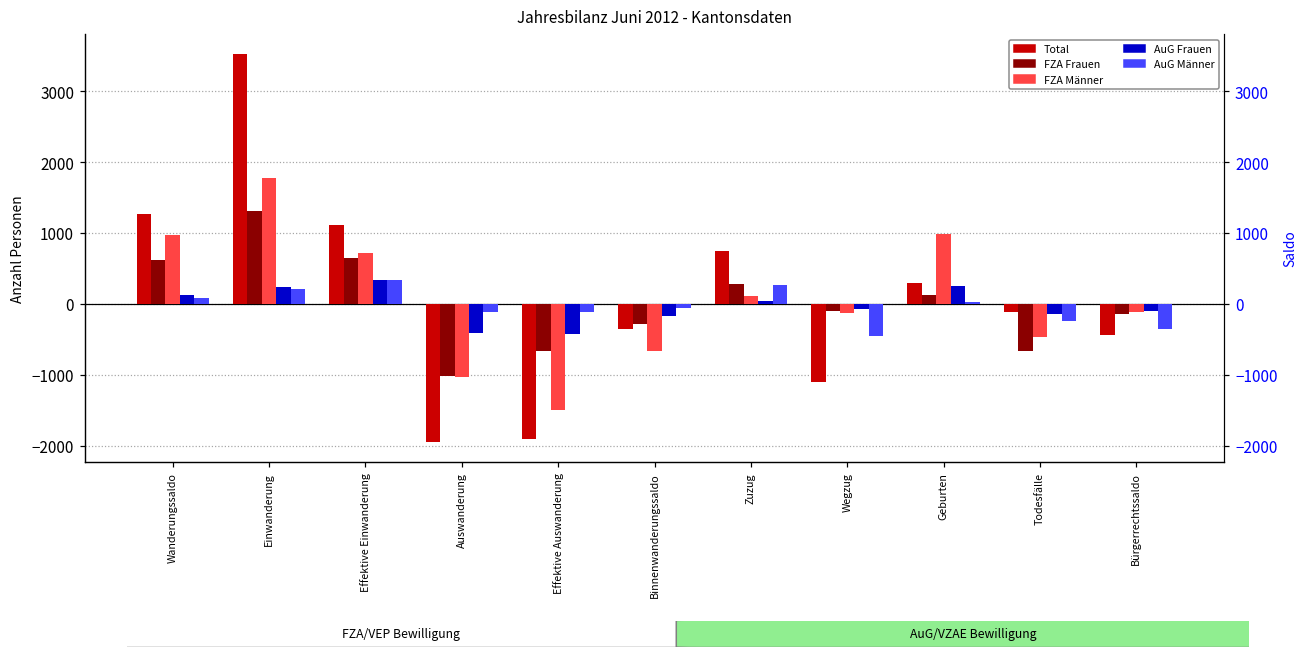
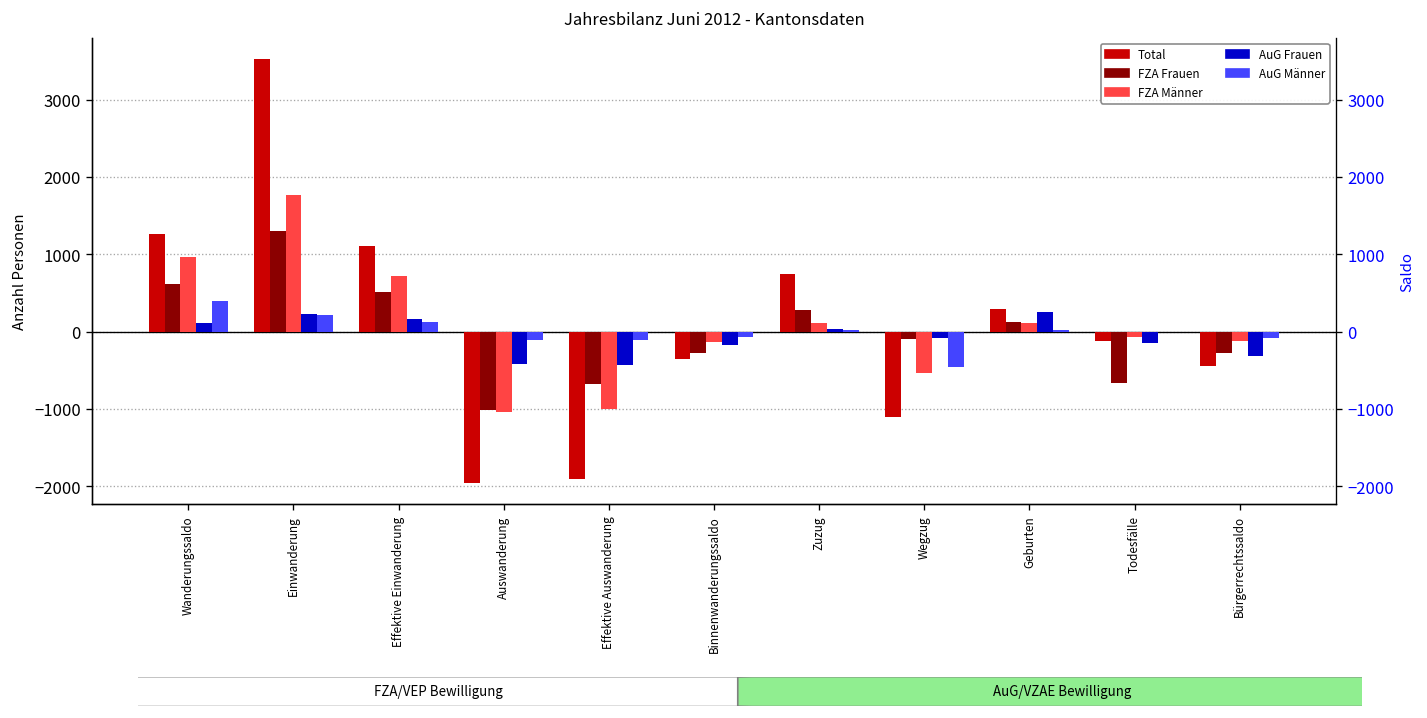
  {
    "Total": {
      "Wanderungssaldo": 1300,
      "Einwanderung": 3500,
      "Effektive Einwanderung": 1100,
      "Auswanderung": -2000,
      "Effektive Auswanderung": -1900,
      "Binnenwanderungssaldo": -300,
      "Zuzug": 700,
      "Wegzug": -1100,
      "Geburten": 300,
      "Todesfälle": -100,
      "Bürgerrechtssaldo": -400
    },
    "FZA Frauen": {
      "Wanderungssaldo": 600,
      "Einwanderung": 1300,
-     "Effektive Einwanderung": 600,
+     "Effektive Einwanderung": 500,
      "Auswanderung": -1000,
      "Effektive Auswanderung": -700,
      "Binnenwanderungssaldo": -300,
      "Zuzug": 300,
      "Wegzug": -100,
      "Geburten": 100,
      "Todesfälle": -700,
-     "Bürgerrechtssaldo": -100
+     "Bürgerrechtssaldo": -300
    },
    "FZA Männer": {
      "Wanderungssaldo": 1000,
      "Einwanderung": 1800,
      "Effektive Einwanderung": 700,
      "Auswanderung": -1000,
-     "Effektive Auswanderung": -1500,
-     "Binnenwanderungssaldo": -700,
+     "Effektive Auswanderung": -1000,
+     "Binnenwanderungssaldo": -100,
      "Zuzug": 100,
-     "Wegzug": -100,
-     "Geburten": 1000,
-     "Todesfälle": -500,
+     "Wegzug": -500,
+     "Geburten": 100,
+     "Todesfälle": -100,
      "Bürgerrechtssaldo": -100
    },
    "AuG Frauen": {
      "Wanderungssaldo": 100,
      "Einwanderung": 200,
-     "Effektive Einwanderung": 300,
+     "Effektive Einwanderung": 200,
      "Auswanderung": -400,
      "Effektive Auswanderung": -400,
      "Binnenwanderungssaldo": -200,
      "Zuzug": 0,
      "Wegzug": -100,
      "Geburten": 300,
      "Todesfälle": -100,
-     "Bürgerrechtssaldo": -100
+     "Bürgerrechtssaldo": -300
    },
    "AuG Männer": {
-     "Wanderungssaldo": 100,
+     "Wanderungssaldo": 400,
      "Einwanderung": 200,
-     "Effektive Einwanderung": 300,
+     "Effektive Einwanderung": 100,
      "Auswanderung": -100,
      "Effektive Auswanderung": -100,
      "Binnenwanderungssaldo": -100,
-     "Zuzug": 300,
+     "Zuzug": 0,
      "Wegzug": -500,
-     "Todesfälle": -200,
-     "Bürgerrechtssaldo": -400
+     "Todesfälle": 0,
+     "Bürgerrechtssaldo": -100
    }
  }
